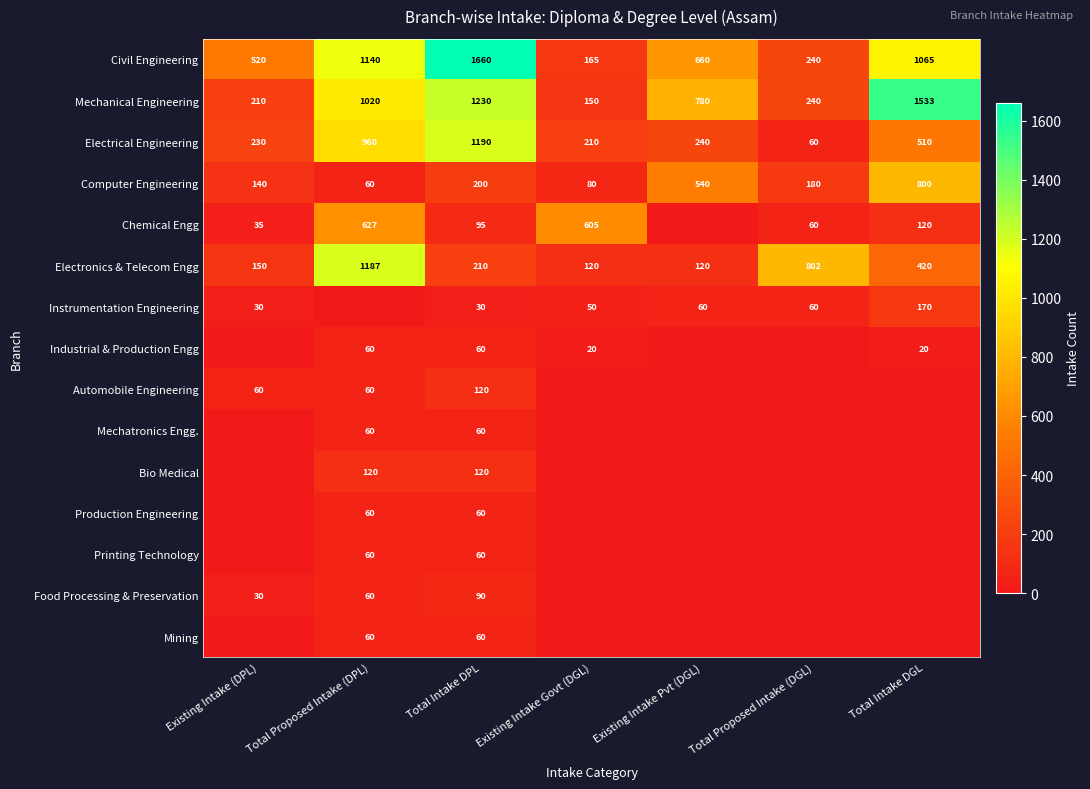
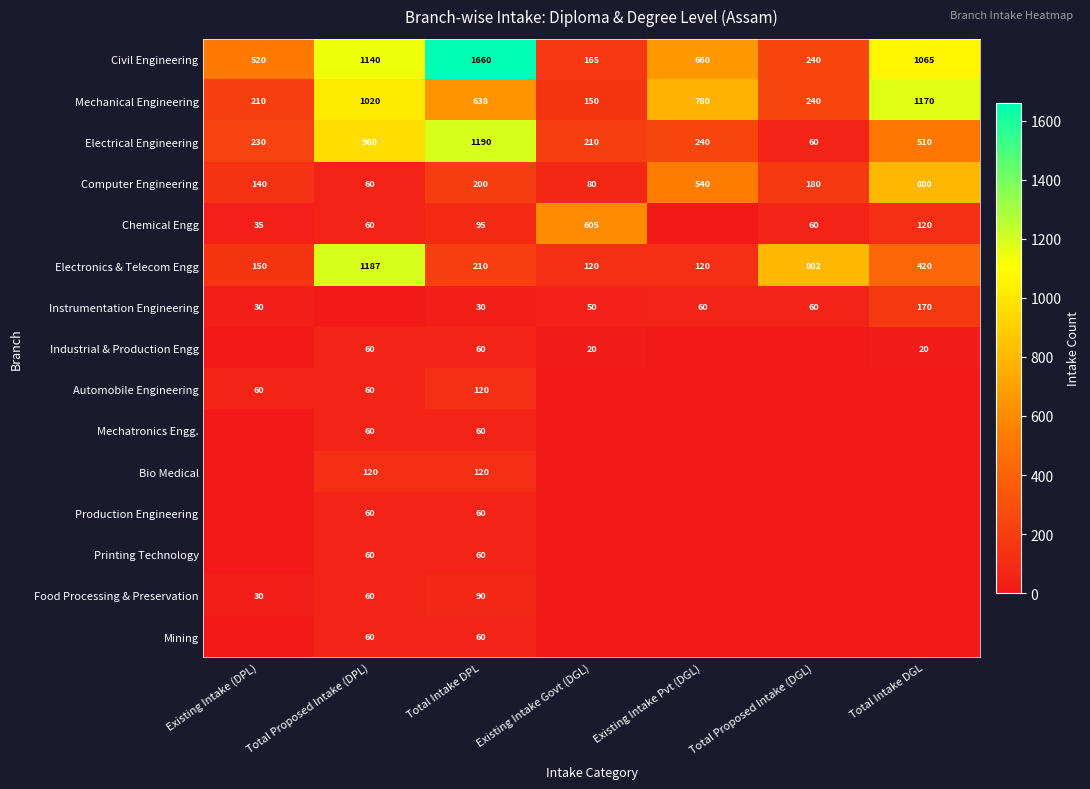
  {
    "Civil Engineering": {
      "Existing Intake (DPL)": 520,
      "Total Proposed Intake (DPL)": 1140,
      "Total Intake DPL": 1660,
      "Existing Intake Govt (DGL)": 165,
      "Existing Intake Pvt (DGL)": 660,
      "Total Proposed Intake (DGL)": 240,
      "Total Intake DGL": 1065
    },
    "Mechanical Engineering": {
      "Existing Intake (DPL)": 210,
      "Total Proposed Intake (DPL)": 1020,
-     "Total Intake DPL": 1230,
+     "Total Intake DPL": 638,
      "Existing Intake Govt (DGL)": 150,
      "Existing Intake Pvt (DGL)": 780,
      "Total Proposed Intake (DGL)": 240,
-     "Total Intake DGL": 1533
+     "Total Intake DGL": 1170
    },
    "Electrical Engineering": {
      "Existing Intake (DPL)": 230,
      "Total Proposed Intake (DPL)": 960,
      "Total Intake DPL": 1190,
      "Existing Intake Govt (DGL)": 210,
      "Existing Intake Pvt (DGL)": 240,
      "Total Proposed Intake (DGL)": 60,
      "Total Intake DGL": 510
    },
    "Computer Engineering": {
      "Existing Intake (DPL)": 140,
      "Total Proposed Intake (DPL)": 60,
      "Total Intake DPL": 200,
      "Existing Intake Govt (DGL)": 80,
      "Existing Intake Pvt (DGL)": 540,
      "Total Proposed Intake (DGL)": 180,
      "Total Intake DGL": 800
    },
    "Chemical Engg": {
      "Existing Intake (DPL)": 35,
-     "Total Proposed Intake (DPL)": 627,
+     "Total Proposed Intake (DPL)": 60,
      "Total Intake DPL": 95,
      "Existing Intake Govt (DGL)": 605,
      "Total Proposed Intake (DGL)": 60,
      "Total Intake DGL": 120
    },
    "Electronics & Telecom Engg": {
      "Existing Intake (DPL)": 150,
      "Total Proposed Intake (DPL)": 1187,
      "Total Intake DPL": 210,
      "Existing Intake Govt (DGL)": 120,
      "Existing Intake Pvt (DGL)": 120,
      "Total Proposed Intake (DGL)": 802,
      "Total Intake DGL": 420
    },
    "Instrumentation Engineering": {
      "Existing Intake (DPL)": 30,
      "Total Intake DPL": 30,
      "Existing Intake Govt (DGL)": 50,
      "Existing Intake Pvt (DGL)": 60,
      "Total Proposed Intake (DGL)": 60,
      "Total Intake DGL": 170
    },
    "Industrial & Production Engg": {
      "Total Proposed Intake (DPL)": 60,
      "Total Intake DPL": 60,
      "Existing Intake Govt (DGL)": 20,
      "Total Intake DGL": 20
    },
    "Automobile Engineering": {
      "Existing Intake (DPL)": 60,
      "Total Proposed Intake (DPL)": 60,
      "Total Intake DPL": 120
    },
    "Mechatronics Engg.": {
      "Total Proposed Intake (DPL)": 60,
      "Total Intake DPL": 60
    },
    "Bio Medical": {
      "Total Proposed Intake (DPL)": 120,
      "Total Intake DPL": 120
    },
    "Production Engineering": {
      "Total Proposed Intake (DPL)": 60,
      "Total Intake DPL": 60
    },
    "Printing Technology": {
      "Total Proposed Intake (DPL)": 60,
      "Total Intake DPL": 60
    },
    "Food Processing & Preservation": {
      "Existing Intake (DPL)": 30,
      "Total Proposed Intake (DPL)": 60,
      "Total Intake DPL": 90
    },
    "Mining": {
      "Total Proposed Intake (DPL)": 60,
      "Total Intake DPL": 60
    }
  }
